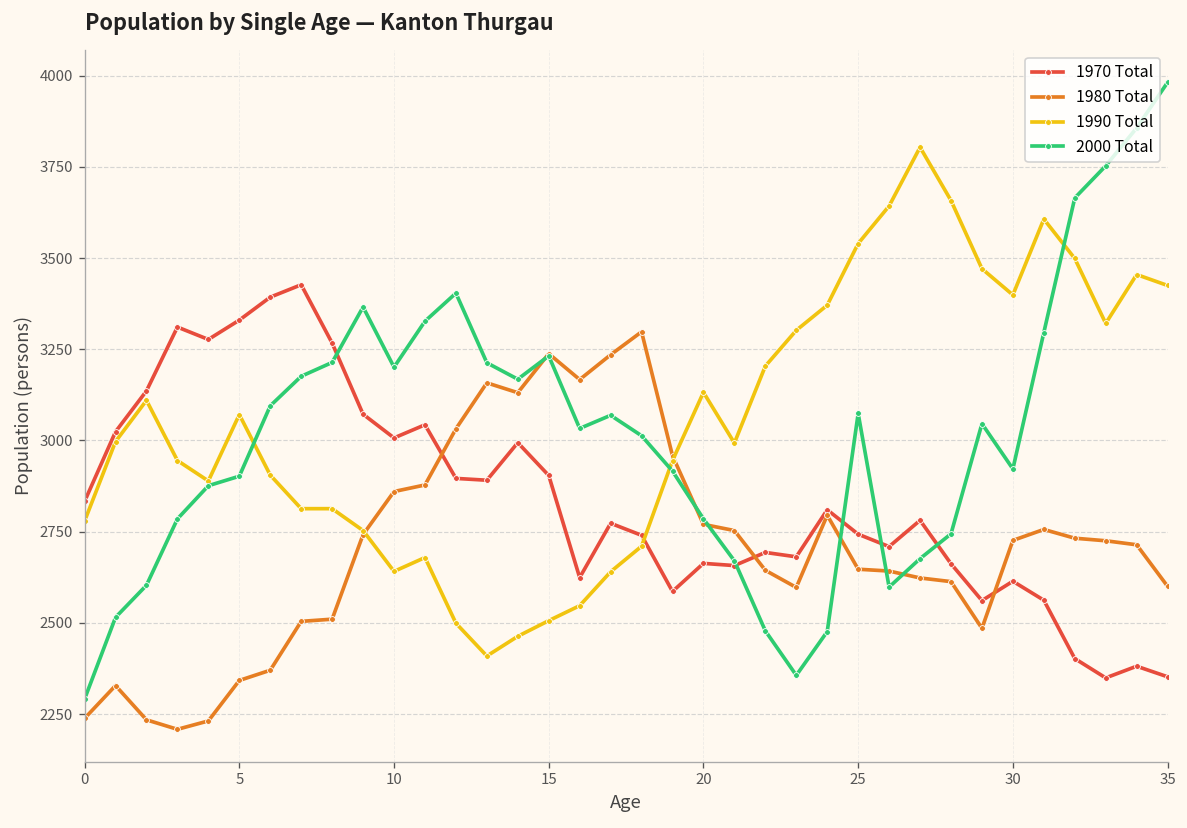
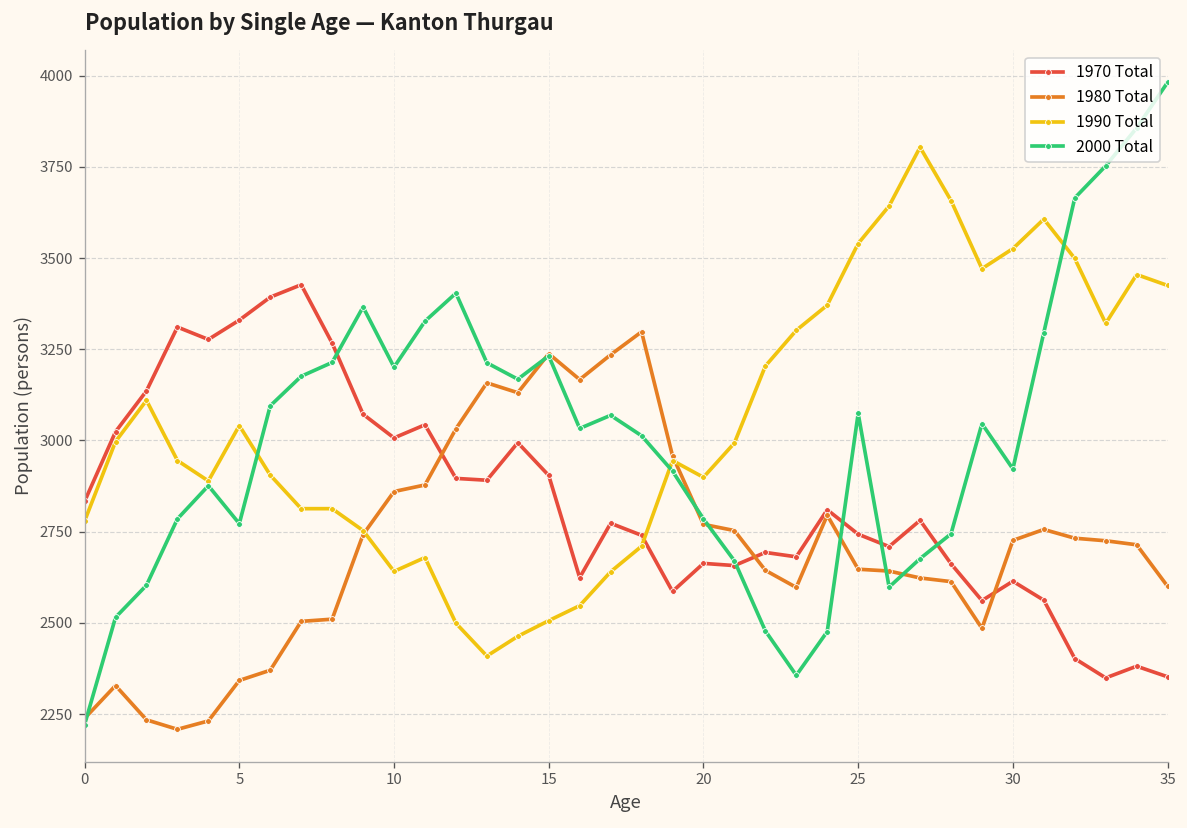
  {
    "1990 Total": {
      "0": 2780,
-     "5": 3070,
+     "5": 3040,
      "10": 2640,
      "15": 2510,
-     "20": 3130,
+     "20": 2900,
      "25": 3540,
-     "30": 3400,
+     "30": 3530,
      "35": 3430
    },
    "2000 Total": {
-     "0": 2290,
-     "5": 2900,
+     "0": 2220,
+     "5": 2770,
      "10": 3200,
      "20": 2790,
      "25": 3070,
      "30": 2920,
      "35": 3980
    }
  }
